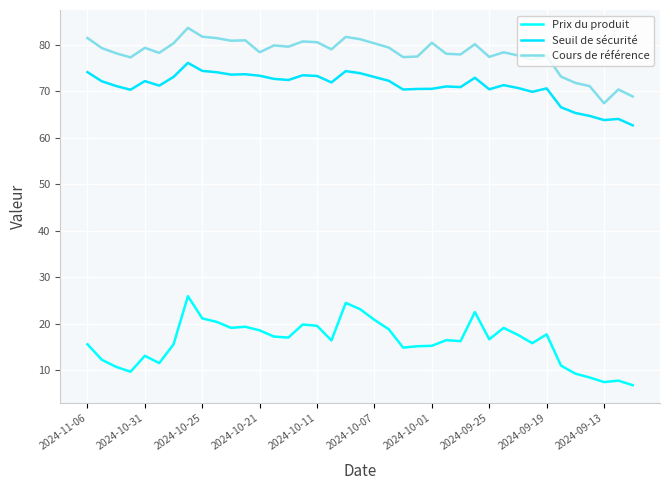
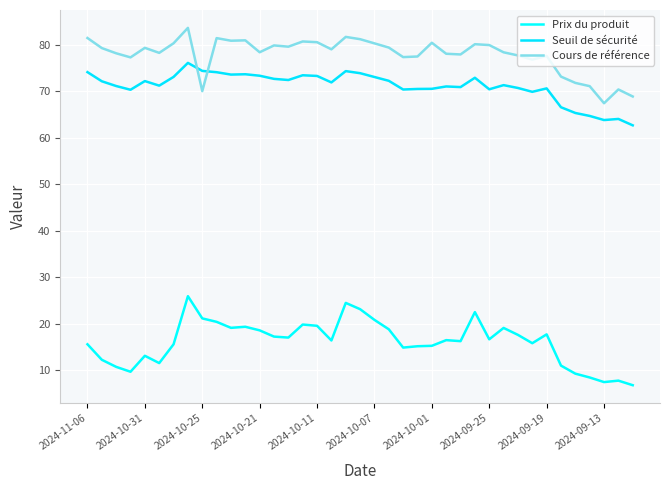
  {
    "Cours de référence": {
      "2024-11-06": 81,
      "2024-10-31": 79,
-     "2024-10-25": 82,
+     "2024-10-25": 70,
      "2024-10-21": 78,
      "2024-10-11": 81,
      "2024-10-07": 80,
      "2024-10-01": 80,
-     "2024-09-25": 77,
+     "2024-09-25": 80,
      "2024-09-13": 67
    }
  }
